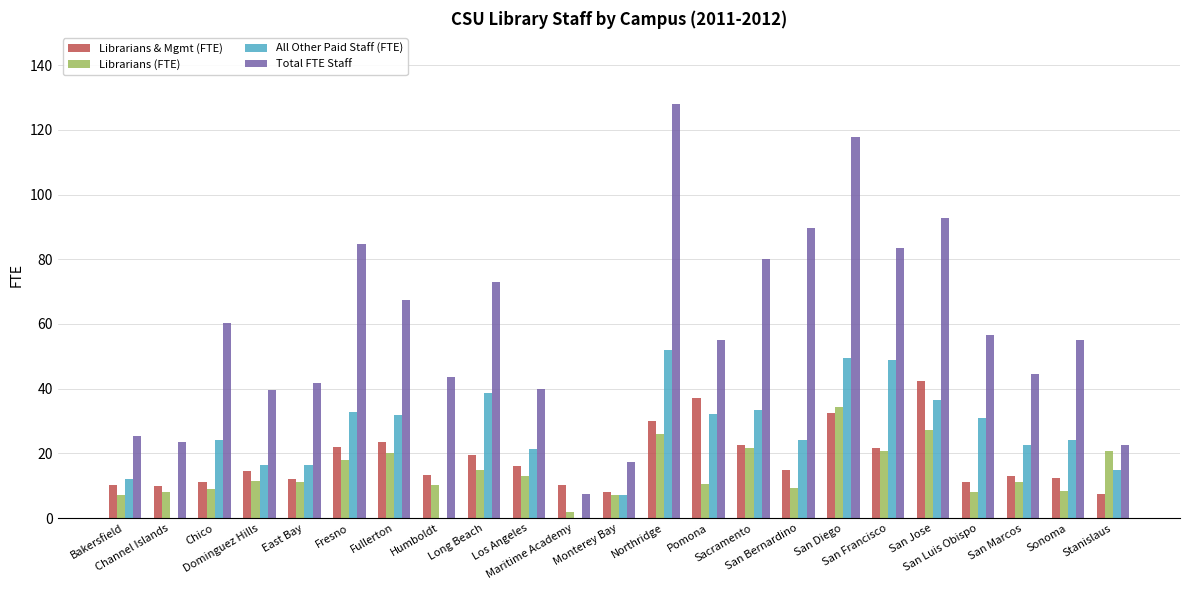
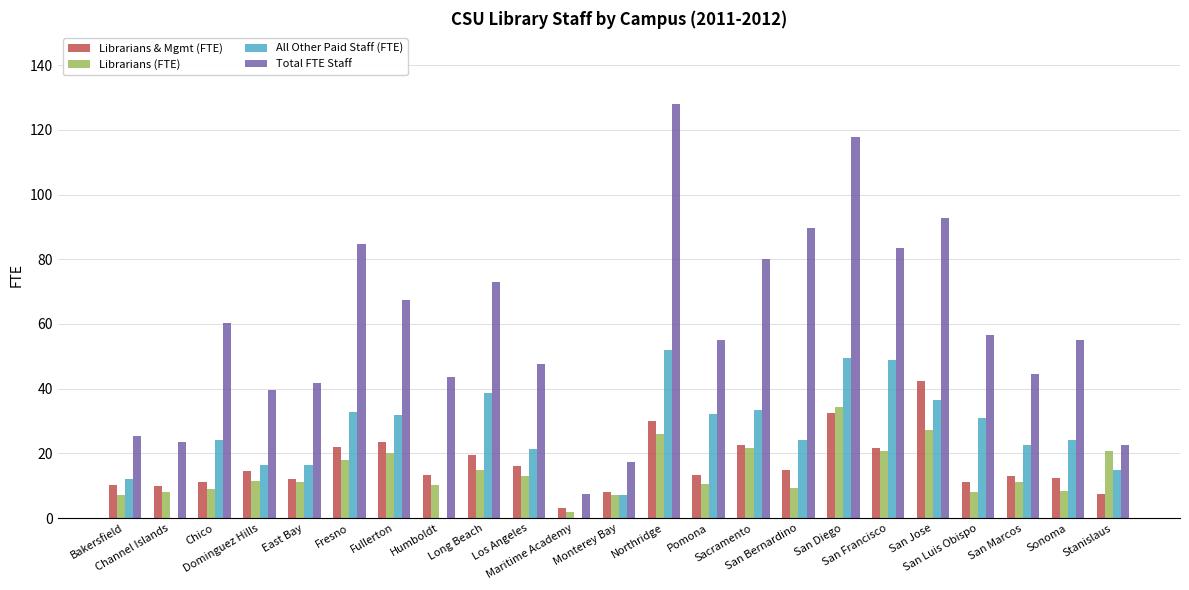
  {
    "Librarians & Mgmt (FTE)": {
      "Bakersfield": 10,
      "Channel Islands": 10,
      "Chico": 11,
      "Dominguez Hills": 15,
      "East Bay": 12,
      "Fresno": 22,
      "Fullerton": 24,
      "Humboldt": 13,
      "Long Beach": 20,
      "Los Angeles": 16,
-     "Maritime Academy": 10,
+     "Maritime Academy": 3,
      "Monterey Bay": 8,
      "Northridge": 30,
-     "Pomona": 37,
+     "Pomona": 13,
      "Sacramento": 23,
      "San Bernardino": 15,
      "San Diego": 33,
      "San Francisco": 22,
      "San Jose": 42,
      "San Luis Obispo": 11,
      "San Marcos": 13,
      "Sonoma": 13,
      "Stanislaus": 8
    },
    "Librarians (FTE)": {
      "Bakersfield": 7,
      "Channel Islands": 8,
      "Chico": 9,
      "Dominguez Hills": 12,
      "East Bay": 11,
      "Fresno": 18,
      "Fullerton": 20,
      "Humboldt": 10,
      "Long Beach": 15,
      "Los Angeles": 13,
      "Maritime Academy": 2,
      "Monterey Bay": 7,
      "Northridge": 26,
      "Pomona": 11,
      "Sacramento": 22,
      "San Bernardino": 9,
      "San Diego": 34,
      "San Francisco": 21,
      "San Jose": 27,
      "San Luis Obispo": 8,
      "San Marcos": 11,
      "Sonoma": 9,
      "Stanislaus": 21
    },
    "All Other Paid Staff (FTE)": {
      "Bakersfield": 12,
      "Channel Islands": 0,
      "Chico": 24,
      "Dominguez Hills": 17,
      "East Bay": 16,
      "Fresno": 33,
      "Fullerton": 32,
      "Humboldt": 0,
      "Long Beach": 39,
      "Los Angeles": 21,
      "Maritime Academy": 0,
      "Monterey Bay": 7,
      "Northridge": 52,
      "Pomona": 32,
      "Sacramento": 34,
      "San Bernardino": 24,
      "San Diego": 49,
      "San Francisco": 49,
      "San Jose": 37,
      "San Luis Obispo": 31,
      "San Marcos": 23,
      "Sonoma": 24,
      "Stanislaus": 15
    },
    "Total FTE Staff": {
      "Bakersfield": 25,
      "Channel Islands": 24,
      "Chico": 60,
      "Dominguez Hills": 40,
      "East Bay": 42,
      "Fresno": 85,
      "Fullerton": 67,
      "Humboldt": 44,
      "Long Beach": 73,
-     "Los Angeles": 40,
+     "Los Angeles": 48,
      "Maritime Academy": 8,
      "Monterey Bay": 17,
      "Northridge": 128,
      "Pomona": 55,
      "Sacramento": 80,
      "San Bernardino": 90,
      "San Diego": 118,
      "San Francisco": 83,
      "San Jose": 93,
      "San Luis Obispo": 56,
      "San Marcos": 45,
      "Sonoma": 55,
      "Stanislaus": 23
    }
  }
